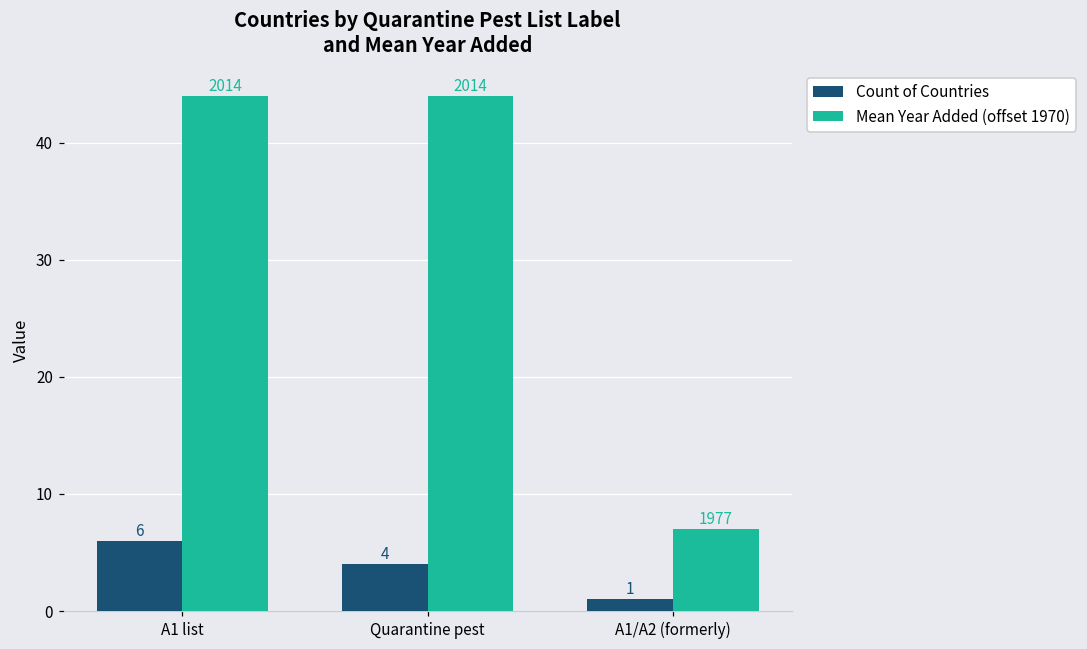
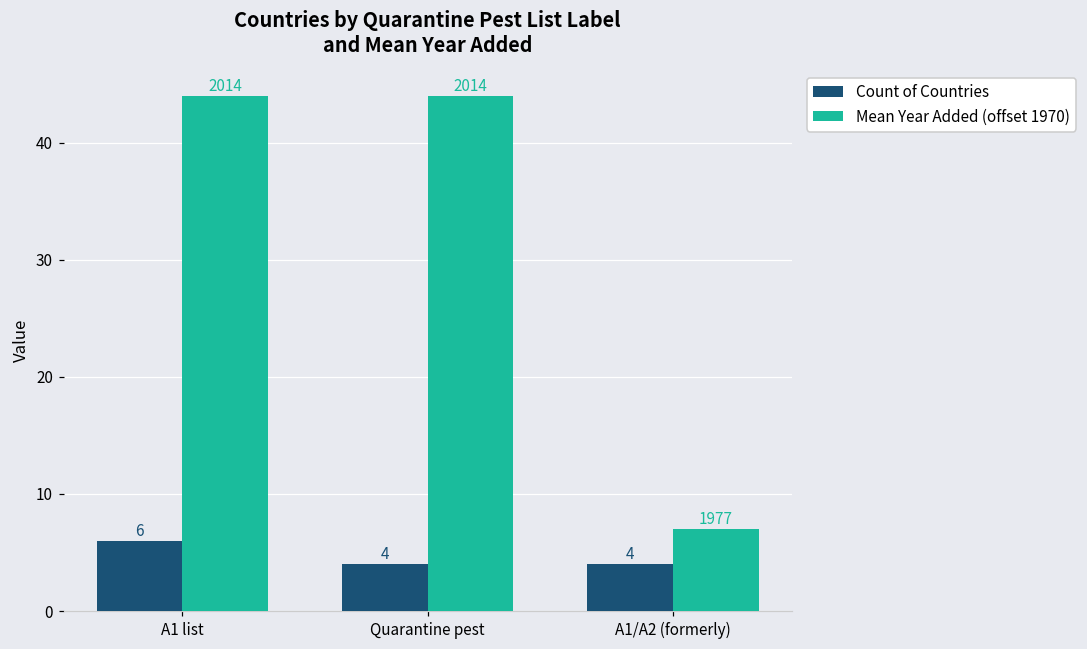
  {
    "Count of Countries": {
      "A1 list": 6,
      "Quarantine pest": 4,
-     "A1/A2 (formerly)": 1
+     "A1/A2 (formerly)": 4
    }
  }
